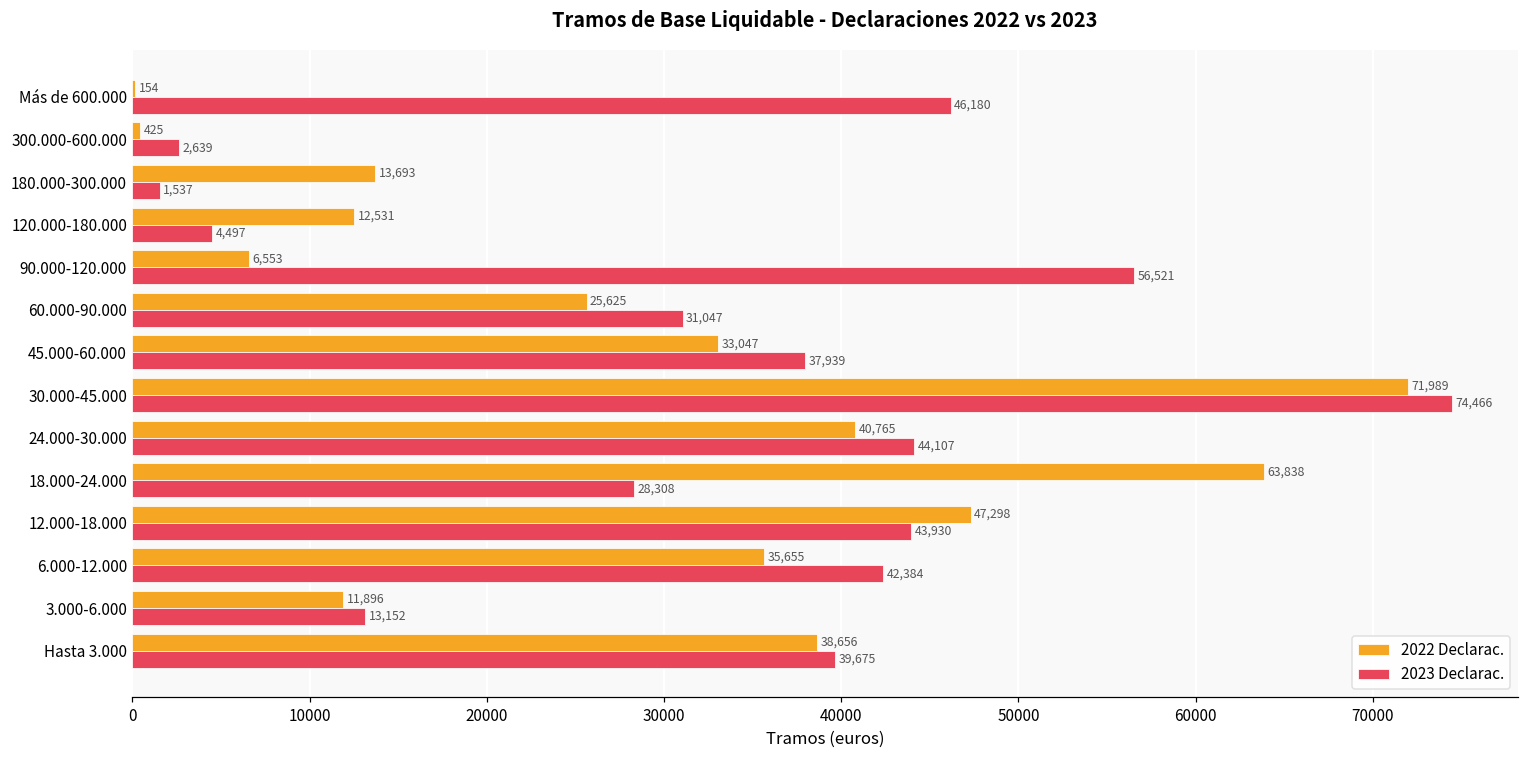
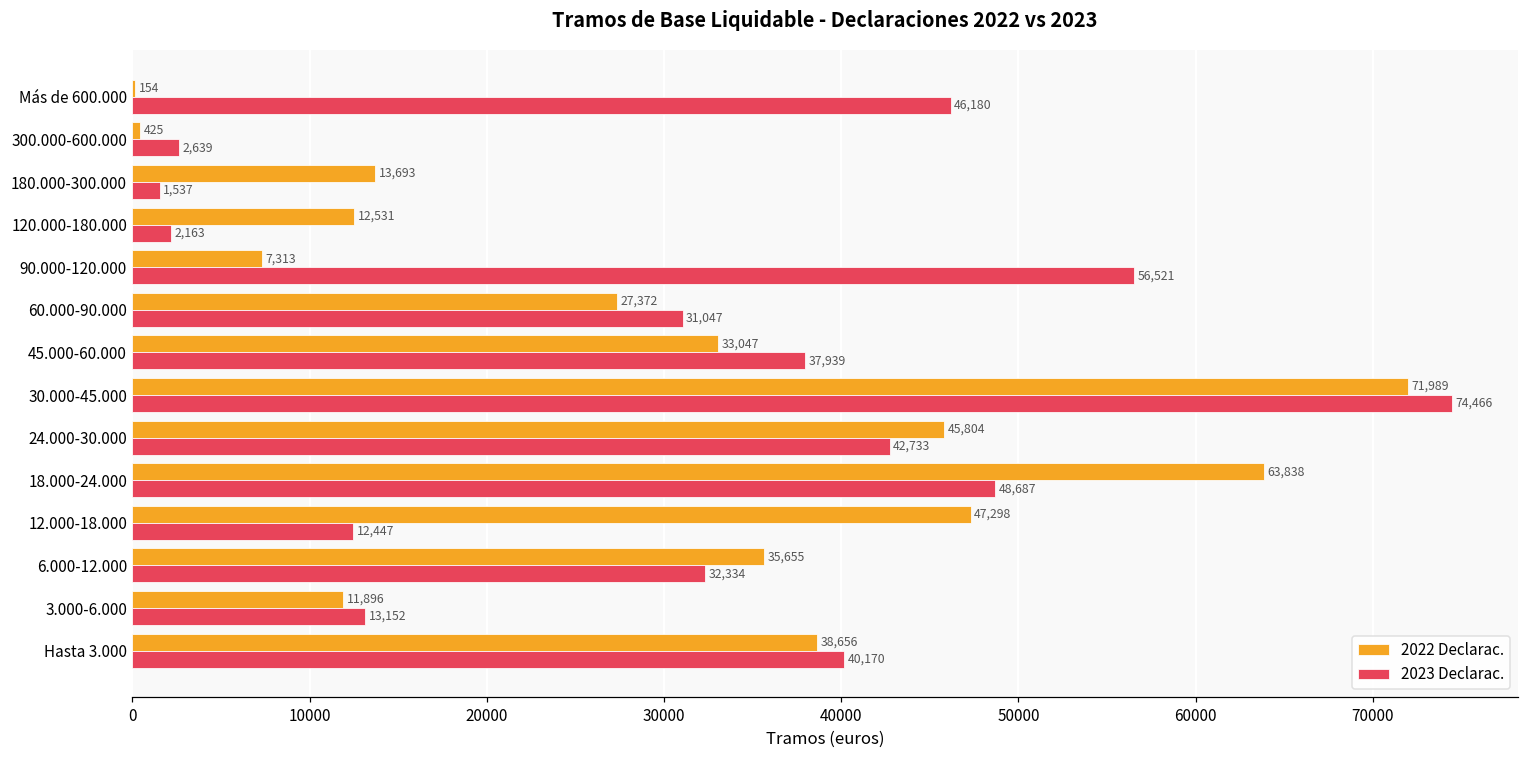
  {
    "2022 Declarac.": {
      "Más de 600.000": "154",
      "300.000-600.000": "425",
      "180.000-300.000": "13,693",
      "120.000-180.000": "12,531",
-     "90.000-120.000": "6,553",
-     "60.000-90.000": "25,625",
+     "90.000-120.000": "7,313",
+     "60.000-90.000": "27,372",
      "45.000-60.000": "33,047",
      "30.000-45.000": "71,989",
-     "24.000-30.000": "40,765",
+     "24.000-30.000": "45,804",
      "18.000-24.000": "63,838",
      "12.000-18.000": "47,298",
      "6.000-12.000": "35,655",
      "3.000-6.000": "11,896",
      "Hasta 3.000": "38,656"
    },
    "2023 Declarac.": {
      "Más de 600.000": "46,180",
      "300.000-600.000": "2,639",
      "180.000-300.000": "1,537",
-     "120.000-180.000": "4,497",
+     "120.000-180.000": "2,163",
      "90.000-120.000": "56,521",
      "60.000-90.000": "31,047",
      "45.000-60.000": "37,939",
      "30.000-45.000": "74,466",
-     "24.000-30.000": "44,107",
-     "18.000-24.000": "28,308",
-     "12.000-18.000": "43,930",
-     "6.000-12.000": "42,384",
+     "24.000-30.000": "42,733",
+     "18.000-24.000": "48,687",
+     "12.000-18.000": "12,447",
+     "6.000-12.000": "32,334",
      "3.000-6.000": "13,152",
-     "Hasta 3.000": "39,675"
+     "Hasta 3.000": "40,170"
    }
  }
